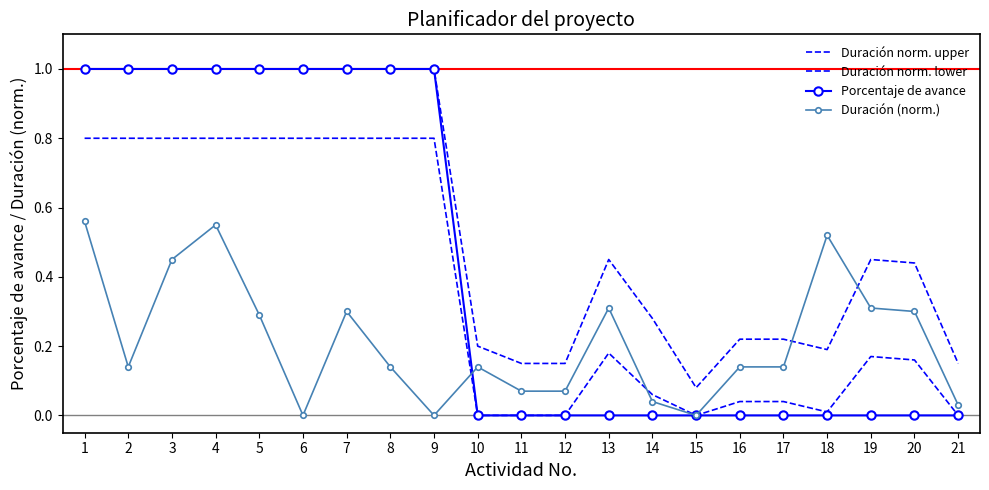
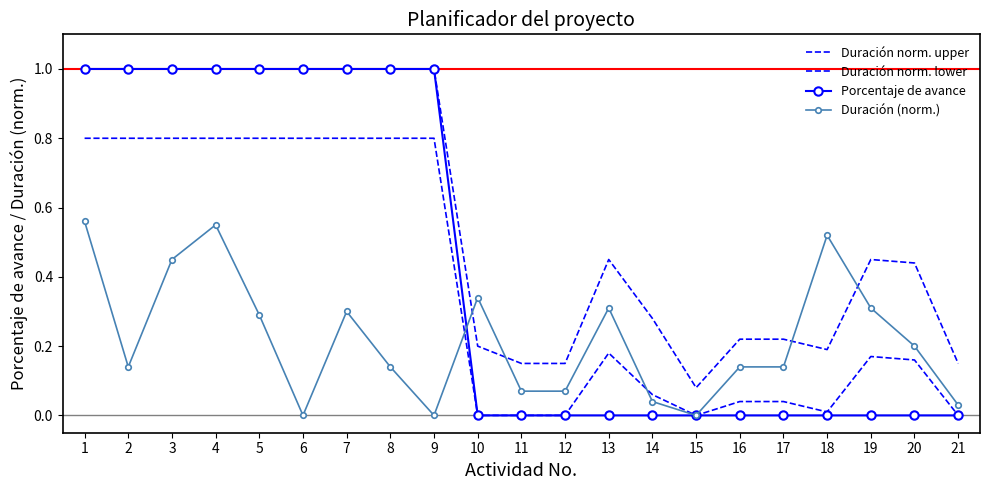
  {
    "Duración (norm.)": {
      "1": 0.56,
      "2": 0.14,
      "3": 0.45,
      "4": 0.55,
      "5": 0.29,
      "6": 0.00,
      "7": 0.30,
      "8": 0.14,
      "9": 0.00,
-     "10": 0.14,
+     "10": 0.34,
      "11": 0.07,
      "12": 0.07,
      "13": 0.31,
      "14": 0.04,
      "16": 0.14,
      "17": 0.14,
      "18": 0.52,
      "19": 0.31,
-     "20": 0.3,
+     "20": 0.2,
      "21": 0.03
    }
  }
